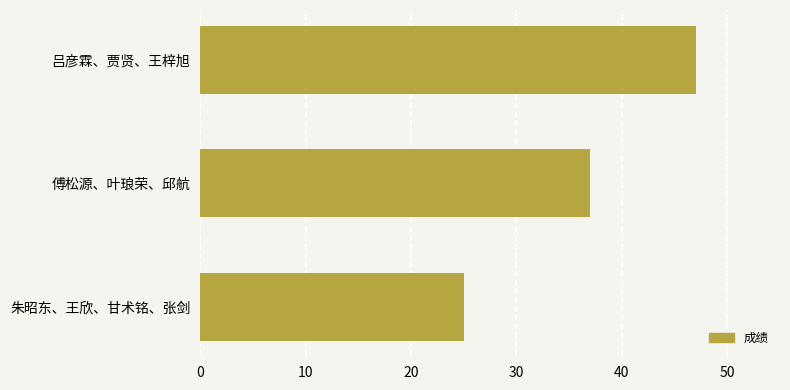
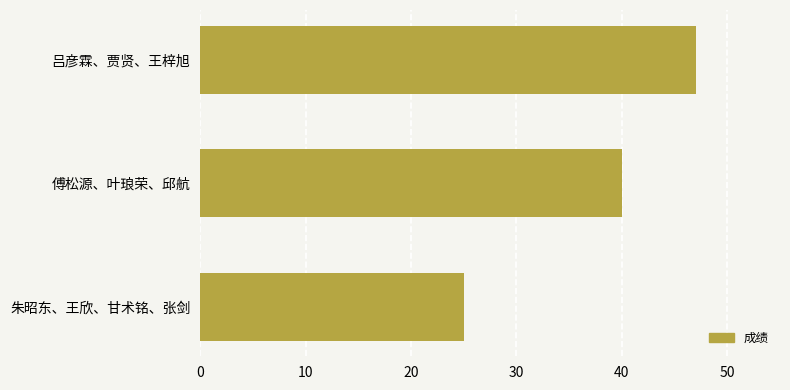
  {
    "吕彦霖、贾贤、王梓旭": 47,
-   "傅松源、叶琅荣、邱航": 37,
+   "傅松源、叶琅荣、邱航": 40,
    "朱昭东、王欣、甘术铭、张剑": 25
  }
